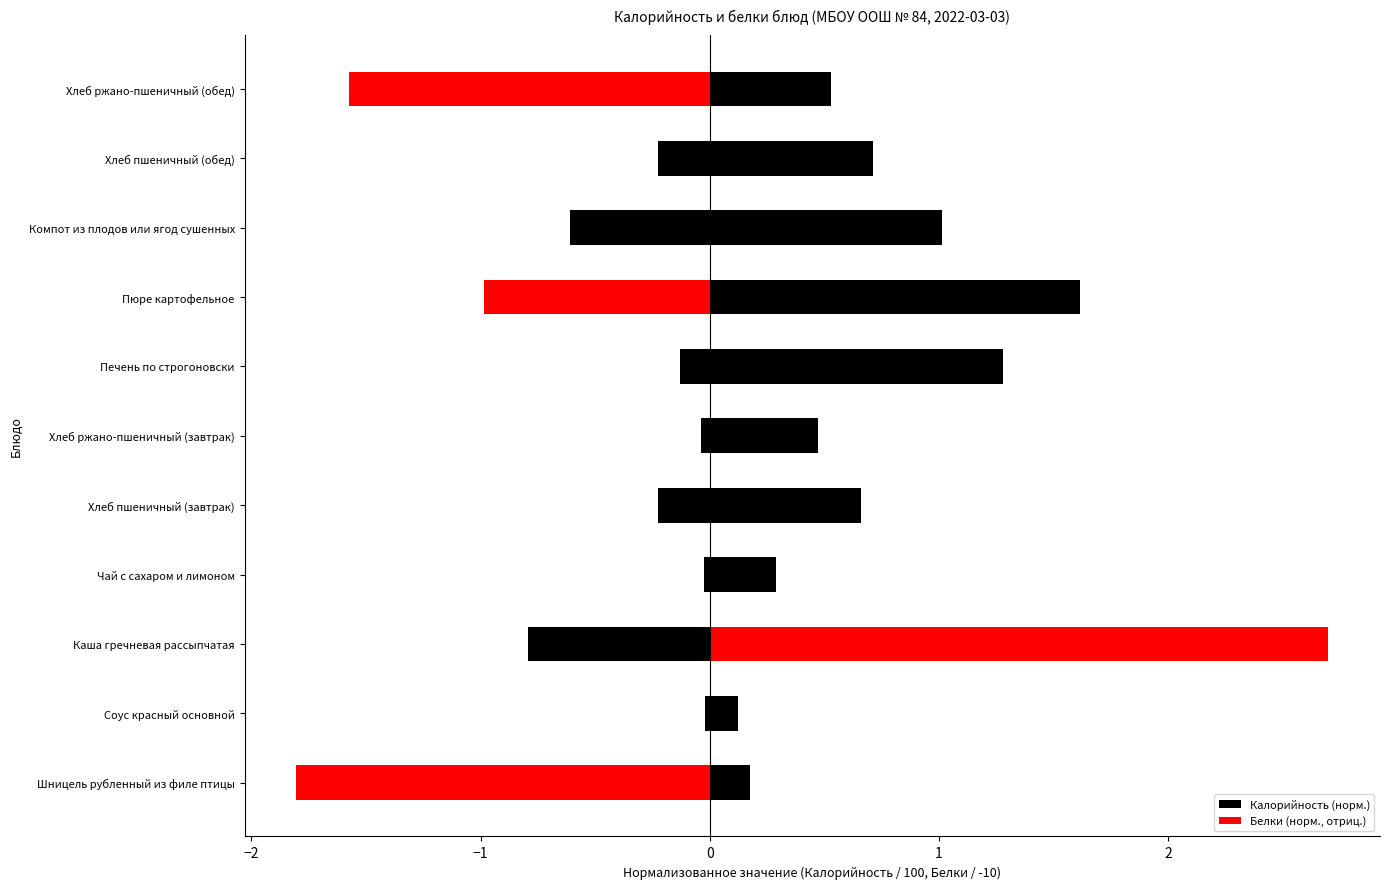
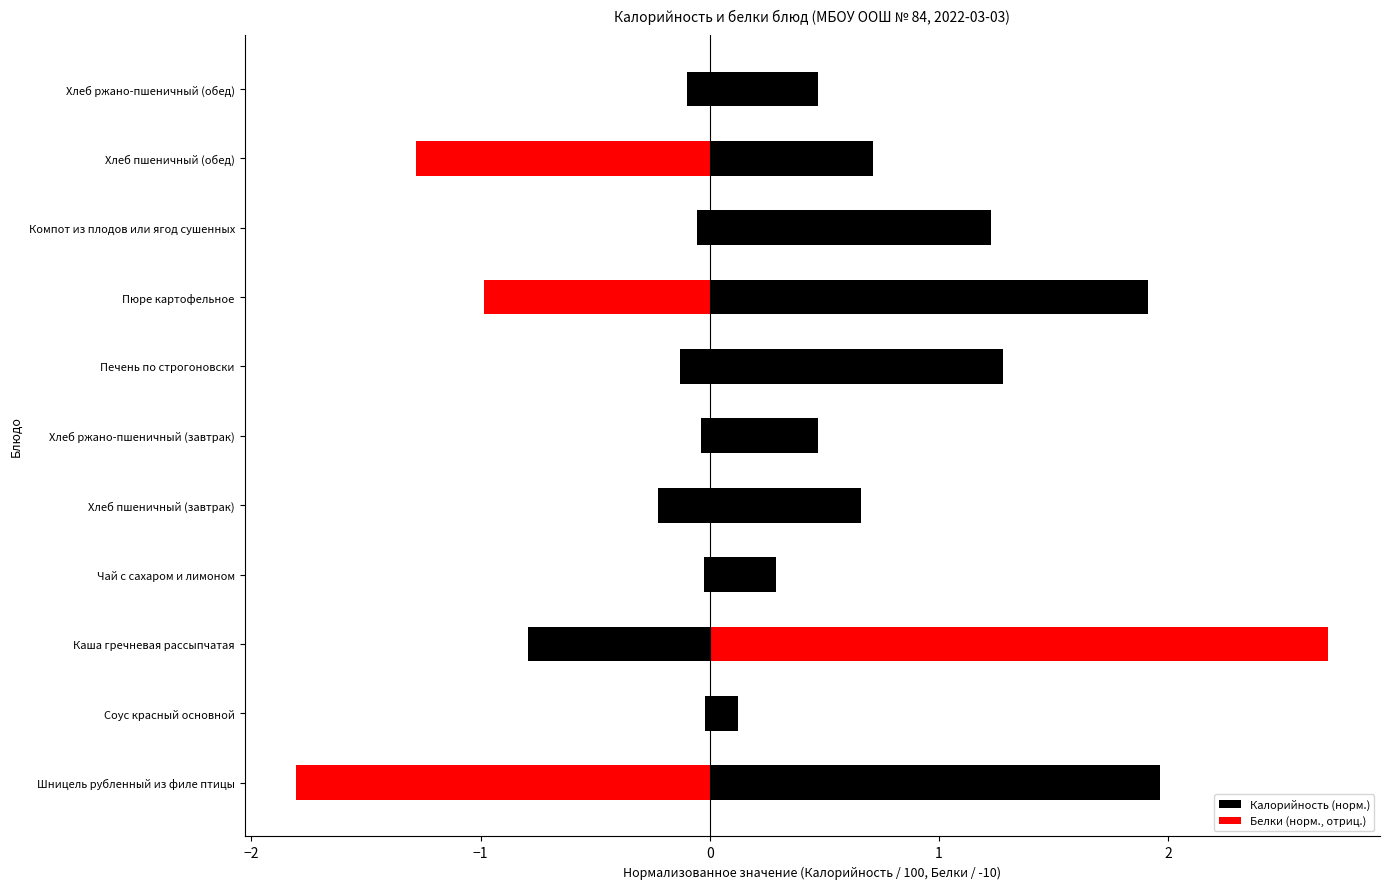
  {
    "Калорийность (норм.)": {
-     "Хлеб ржано-пшеничный (обед)": 0.53,
+     "Хлеб ржано-пшеничный (обед)": 0.47,
      "Хлеб пшеничный (обед)": 0.71,
-     "Компот из плодов или ягод сушенных": 1.01,
-     "Пюре картофельное": 1.61,
+     "Компот из плодов или ягод сушенных": 1.23,
+     "Пюре картофельное": 1.91,
      "Печень по строгоновски": 1.28,
      "Хлеб ржано-пшеничный (завтрак)": 0.47,
      "Хлеб пшеничный (завтрак)": 0.66,
      "Чай с сахаром и лимоном": 0.29,
      "Каша гречневая рассыпчатая": 2.70,
      "Соус красный основной": 0.12,
-     "Шницель рубленный из филе птицы": 0.17
+     "Шницель рубленный из филе птицы": 1.96
    },
    "Белки (норм., отриц.)": {
-     "Хлеб ржано-пшеничный (обед)": -1.57,
-     "Хлеб пшеничный (обед)": -0.23,
-     "Компот из плодов или ягод сушенных": -0.61,
+     "Хлеб ржано-пшеничный (обед)": -0.10,
+     "Хлеб пшеничный (обед)": -1.28,
+     "Компот из плодов или ягод сушенных": -0.06,
      "Пюре картофельное": -0.98,
      "Печень по строгоновски": -0.13,
      "Хлеб ржано-пшеничный (завтрак)": -0.04,
      "Хлеб пшеничный (завтрак)": -0.23,
      "Чай с сахаром и лимоном": -0.03,
      "Каша гречневая рассыпчатая": -0.79,
      "Соус красный основной": -0.02,
      "Шницель рубленный из филе птицы": -1.81
    }
  }
